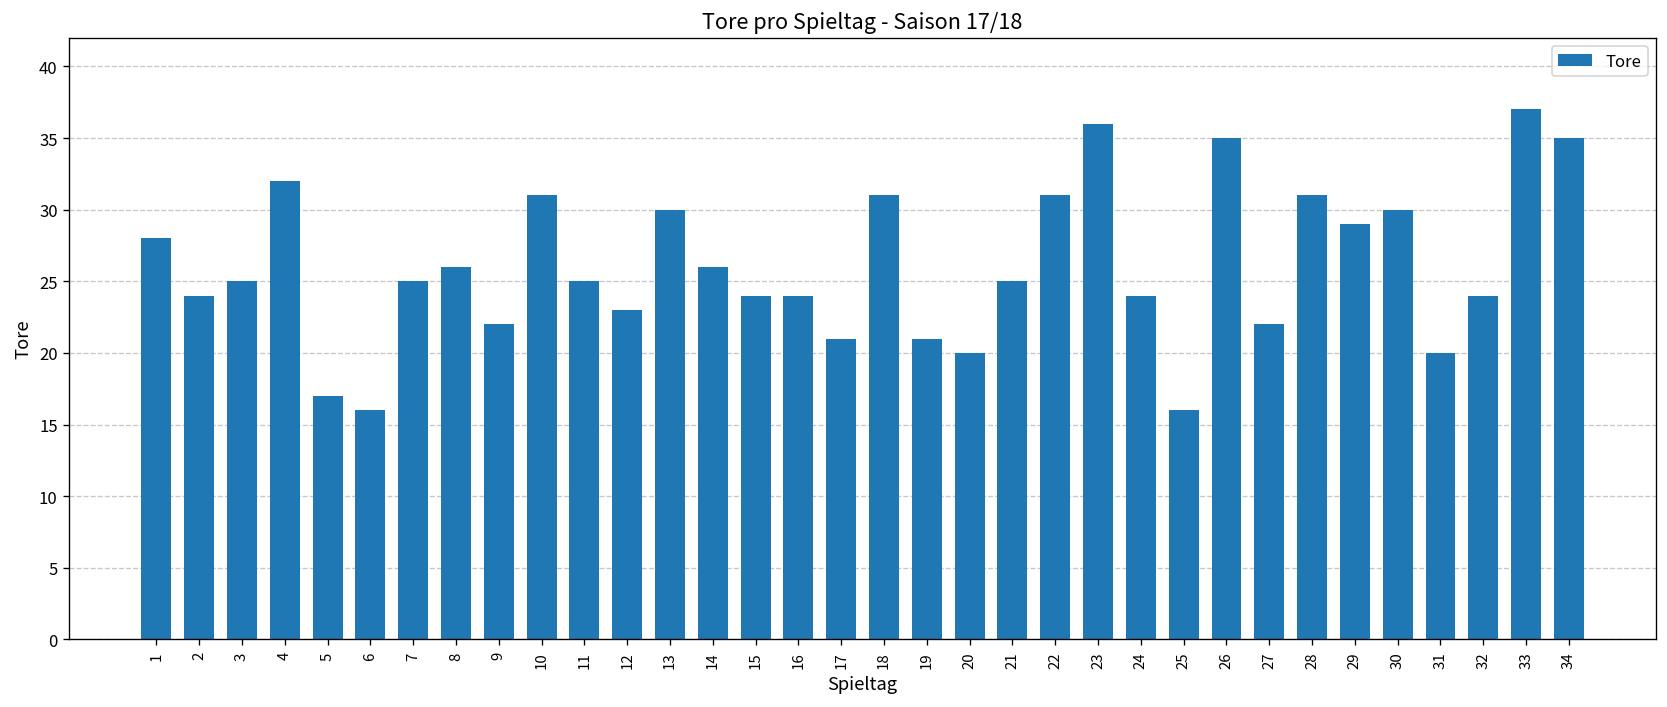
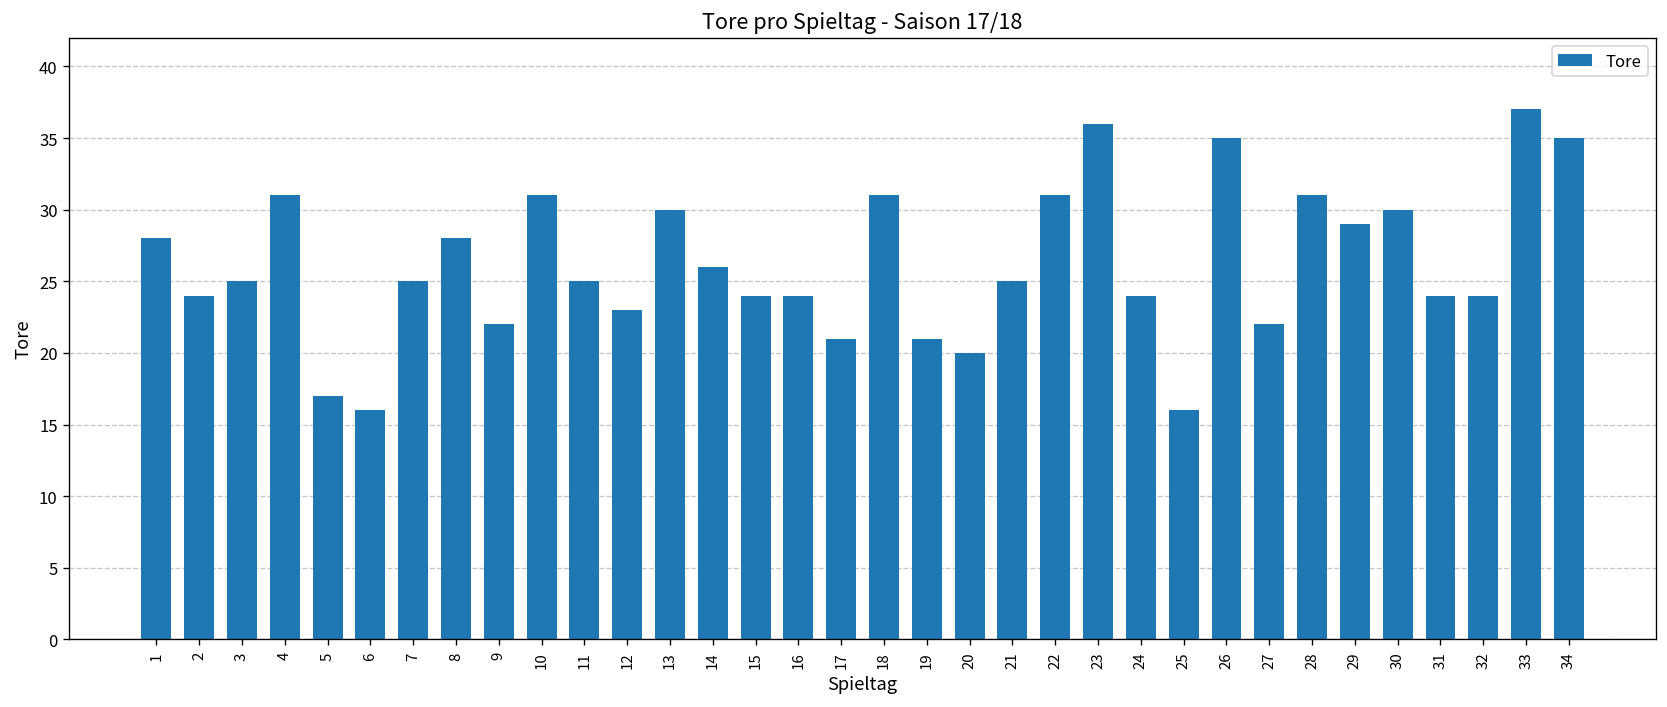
  {
    "1": 28,
    "2": 24,
    "3": 25,
-   "4": 32,
+   "4": 31,
    "5": 17,
    "6": 16,
    "7": 25,
-   "8": 26,
+   "8": 28,
    "9": 22,
    "10": 31,
    "11": 25,
    "12": 23,
    "13": 30,
    "14": 26,
    "15": 24,
    "16": 24,
    "17": 21,
    "18": 31,
    "19": 21,
    "20": 20,
    "21": 25,
    "22": 31,
    "23": 36,
    "24": 24,
    "25": 16,
    "26": 35,
    "27": 22,
    "28": 31,
    "29": 29,
    "30": 30,
-   "31": 20,
+   "31": 24,
    "32": 24,
    "33": 37,
    "34": 35
  }
